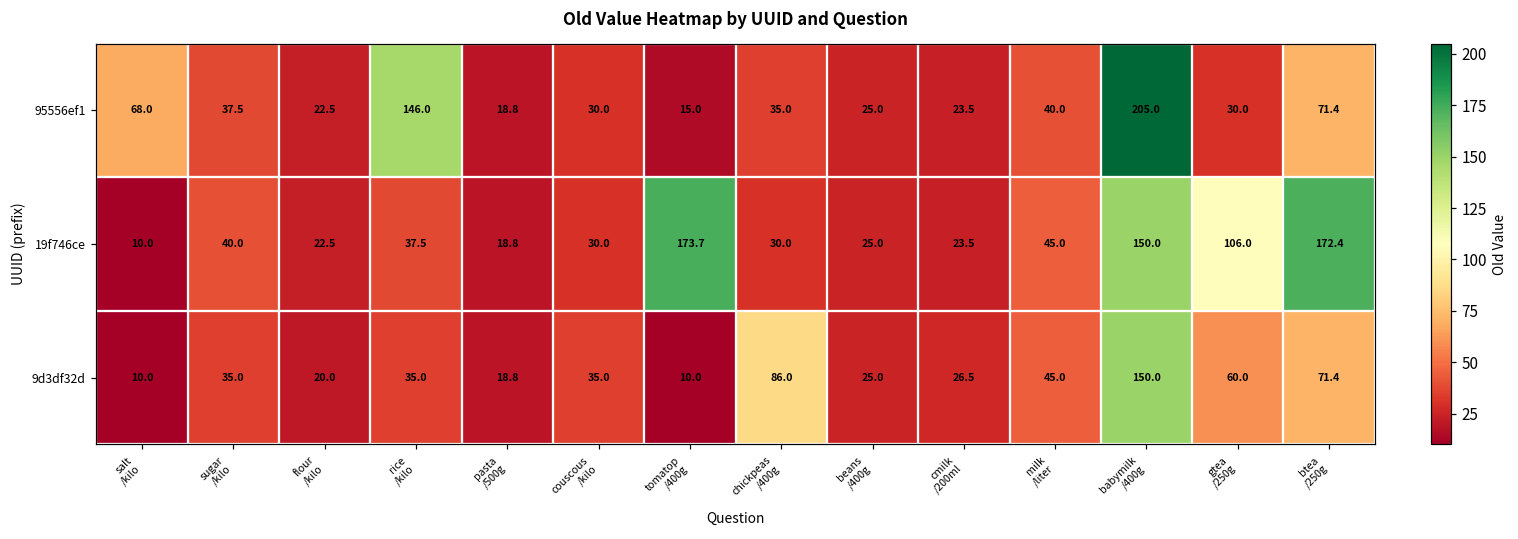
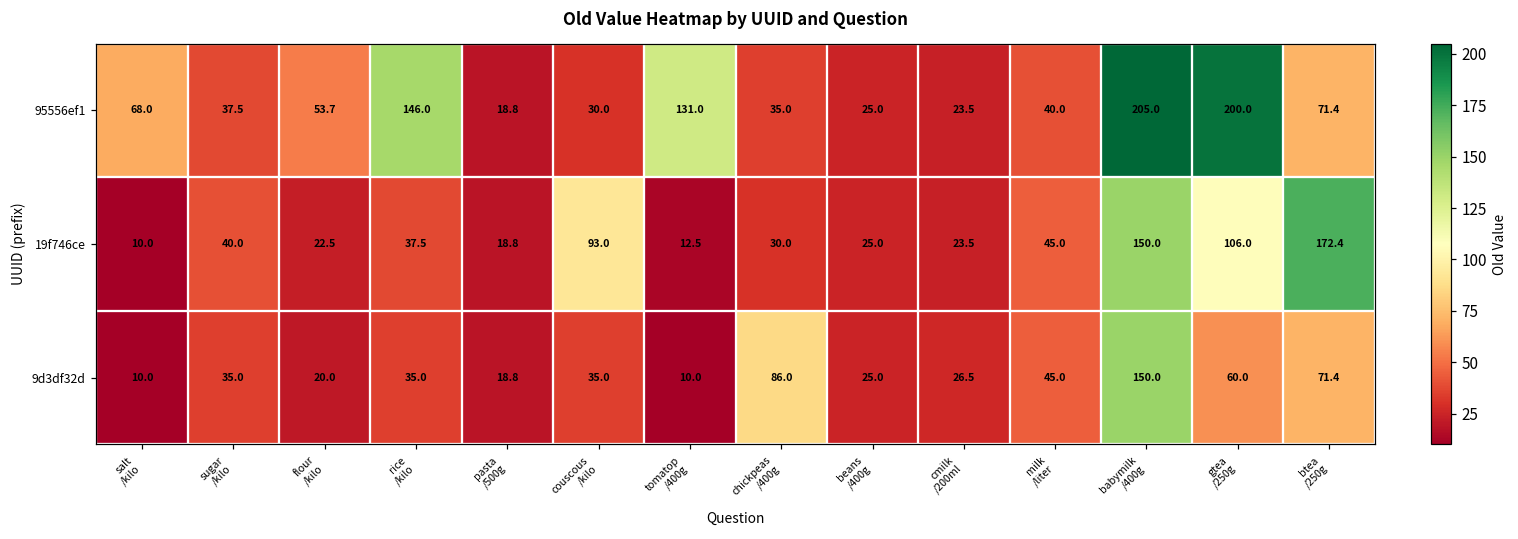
  {
    "95556ef1": {
      "salt /kilo": 68.0,
      "sugar /kilo": 37.5,
-     "flour /kilo": 22.5,
+     "flour /kilo": 53.7,
      "rice /kilo": 146.0,
      "pasta /500g": 18.8,
      "couscous /kilo": 30.0,
-     "tomatop /400g": 15.0,
+     "tomatop /400g": 131.0,
      "chickpeas /400g": 35.0,
      "beans /400g": 25.0,
      "cmilk /200ml": 23.5,
      "milk /liter": 40.0,
      "babymilk /400g": 205.0,
-     "gtea /250g": 30.0,
+     "gtea /250g": 200.0,
      "btea /250g": 71.4
    },
    "19f746ce": {
      "salt /kilo": 10.0,
      "sugar /kilo": 40.0,
      "flour /kilo": 22.5,
      "rice /kilo": 37.5,
      "pasta /500g": 18.8,
-     "couscous /kilo": 30.0,
-     "tomatop /400g": 173.7,
+     "couscous /kilo": 93.0,
+     "tomatop /400g": 12.5,
      "chickpeas /400g": 30.0,
      "beans /400g": 25.0,
      "cmilk /200ml": 23.5,
      "milk /liter": 45.0,
      "babymilk /400g": 150.0,
      "gtea /250g": 106.0,
      "btea /250g": 172.4
    },
    "9d3df32d": {
      "salt /kilo": 10.0,
      "sugar /kilo": 35.0,
      "flour /kilo": 20.0,
      "rice /kilo": 35.0,
      "pasta /500g": 18.8,
      "couscous /kilo": 35.0,
      "tomatop /400g": 10.0,
      "chickpeas /400g": 86.0,
      "beans /400g": 25.0,
      "cmilk /200ml": 26.5,
      "milk /liter": 45.0,
      "babymilk /400g": 150.0,
      "gtea /250g": 60.0,
      "btea /250g": 71.4
    }
  }
